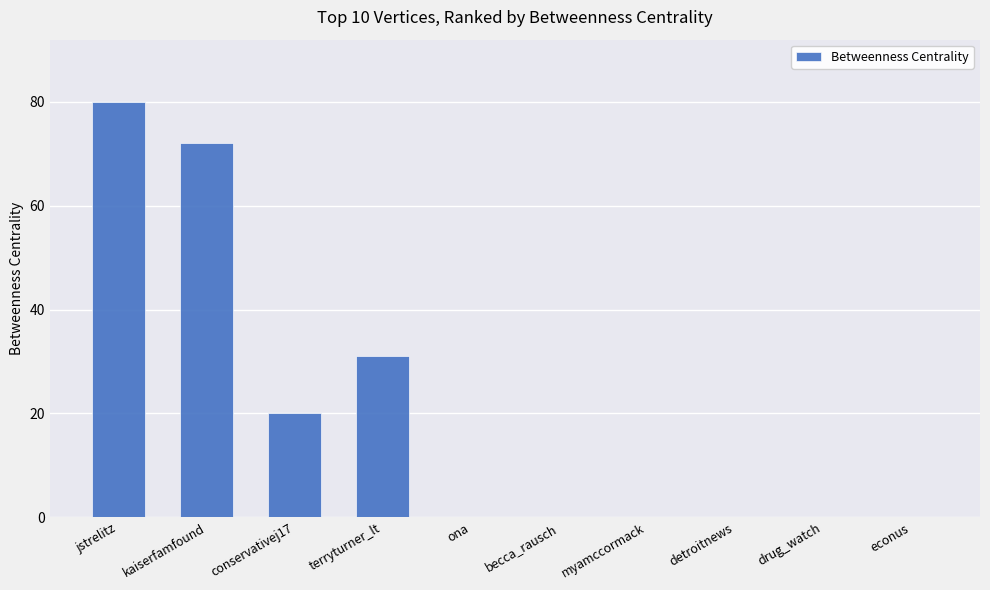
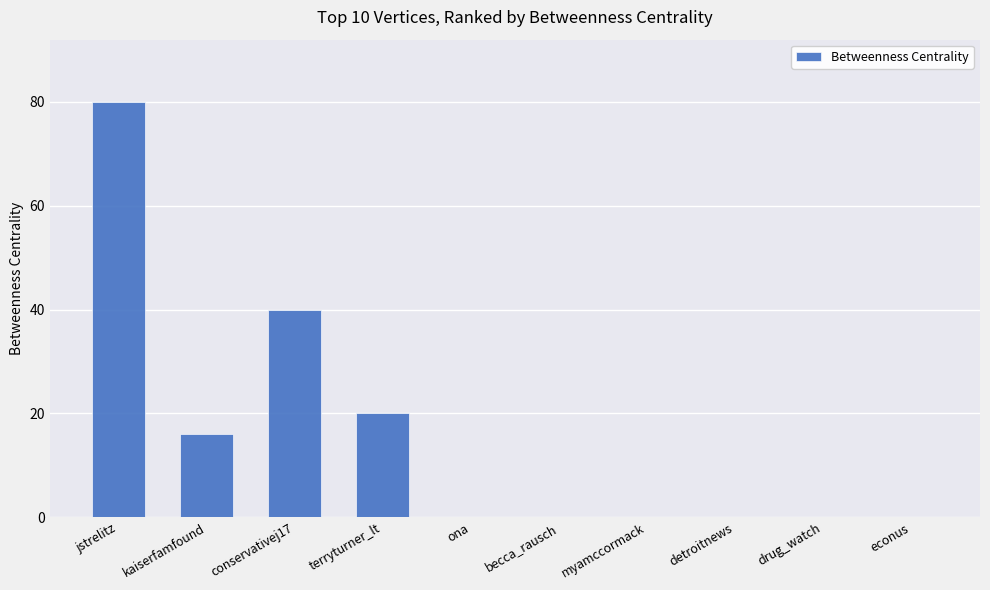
  {
    "jstrelitz": 80,
-   "kaiserfamfound": 72,
-   "conservativej17": 20,
-   "terryturner_lt": 31,
+   "kaiserfamfound": 16,
+   "conservativej17": 40,
+   "terryturner_lt": 20,
    "ona": 0,
    "becca_rausch": 0,
    "myamccormack": 0,
    "detroitnews": 0,
    "drug_watch": 0,
    "econus": 0
  }
